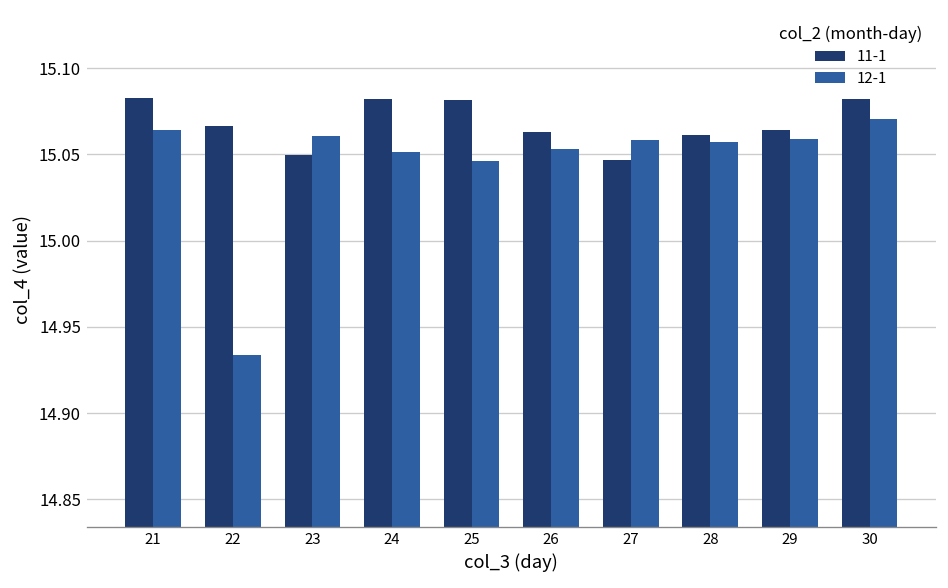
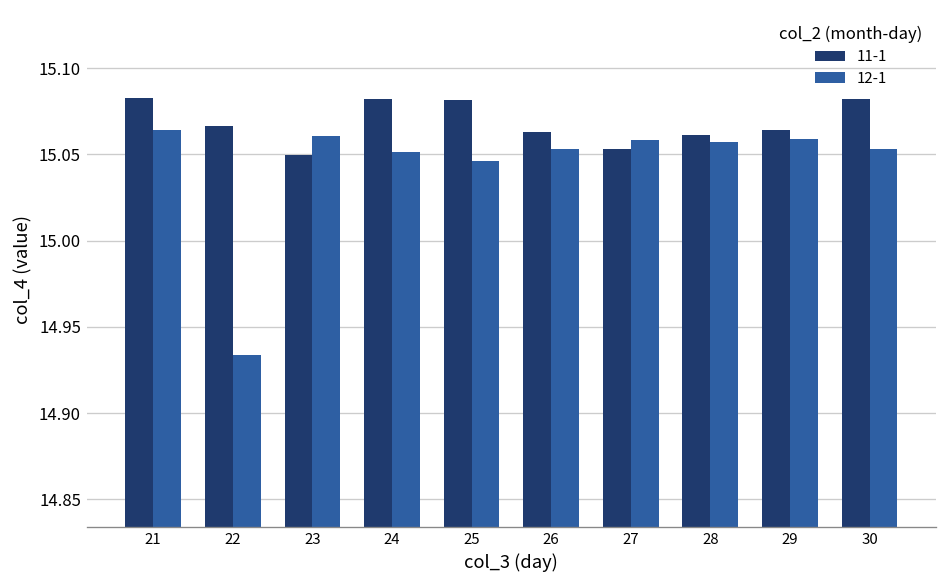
  {
    "11-1": {
      "21": 15.082,
      "22": 15.066,
      "23": 15.050,
      "24": 15.082,
      "25": 15.081,
      "26": 15.063,
-     "27": 15.047,
+     "27": 15.053,
      "28": 15.061,
      "29": 15.064,
      "30": 15.082
    },
    "12-1": {
      "21": 15.064,
      "22": 14.934,
      "23": 15.061,
      "24": 15.051,
      "25": 15.046,
      "26": 15.053,
      "27": 15.058,
      "28": 15.057,
      "29": 15.059,
-     "30": 15.071
+     "30": 15.053
    }
  }
